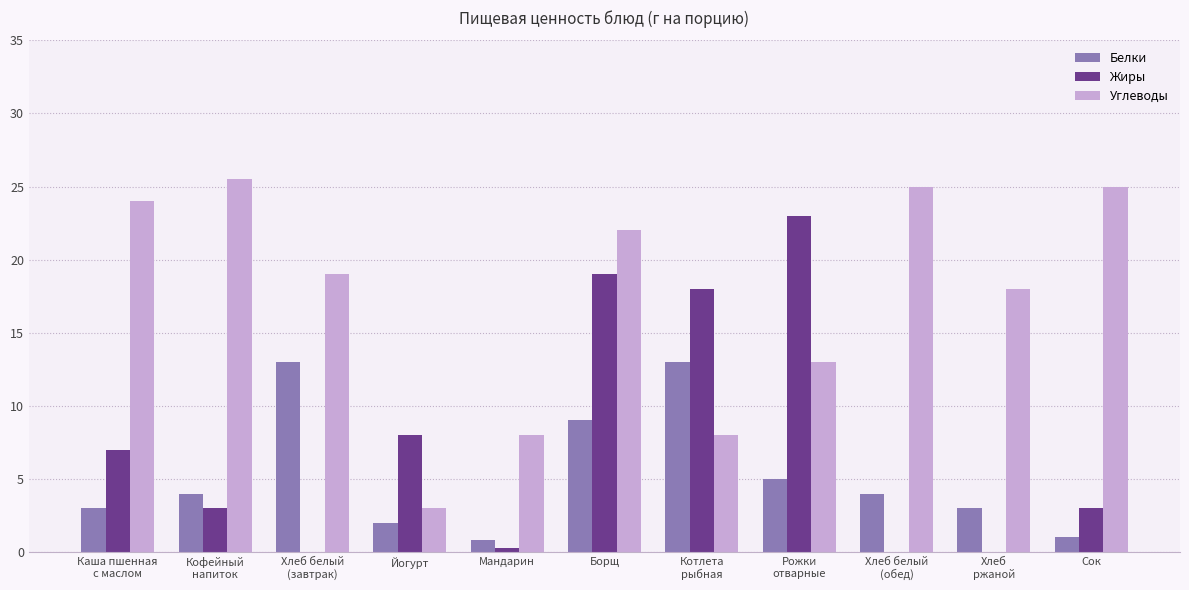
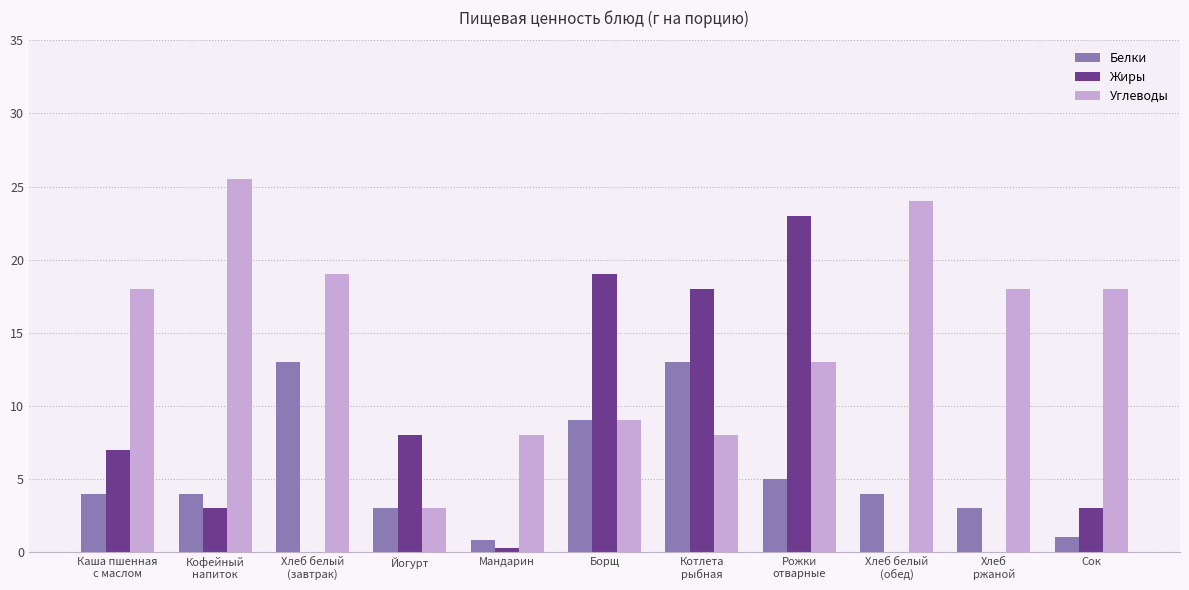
  {
    "Белки": {
-     "Каша пшенная с маслом": 3,
+     "Каша пшенная с маслом": 4,
      "Кофейный напиток": 4,
      "Хлеб белый (завтрак)": 13,
-     "Йогурт": 2,
+     "Йогурт": 3,
      "Мандарин": 0.8,
      "Борщ": 9,
      "Котлета рыбная": 13,
      "Рожки отварные": 5,
      "Хлеб белый (обед)": 4,
      "Хлеб ржаной": 3,
      "Сок": 1
    },
    "Жиры": {
      "Каша пшенная с маслом": 7,
      "Кофейный напиток": 3,
      "Хлеб белый (завтрак)": 0,
      "Йогурт": 8,
      "Мандарин": 0.3,
      "Борщ": 19,
      "Котлета рыбная": 18,
      "Рожки отварные": 23,
      "Хлеб белый (обед)": 0,
      "Хлеб ржаной": 0,
      "Сок": 3
    },
    "Углеводы": {
-     "Каша пшенная с маслом": 24,
+     "Каша пшенная с маслом": 18,
      "Кофейный напиток": 25.5,
      "Хлеб белый (завтрак)": 19,
      "Йогурт": 3,
      "Мандарин": 8,
-     "Борщ": 22,
+     "Борщ": 9,
      "Котлета рыбная": 8,
      "Рожки отварные": 13,
-     "Хлеб белый (обед)": 25,
+     "Хлеб белый (обед)": 24,
      "Хлеб ржаной": 18,
-     "Сок": 25
+     "Сок": 18
    }
  }
